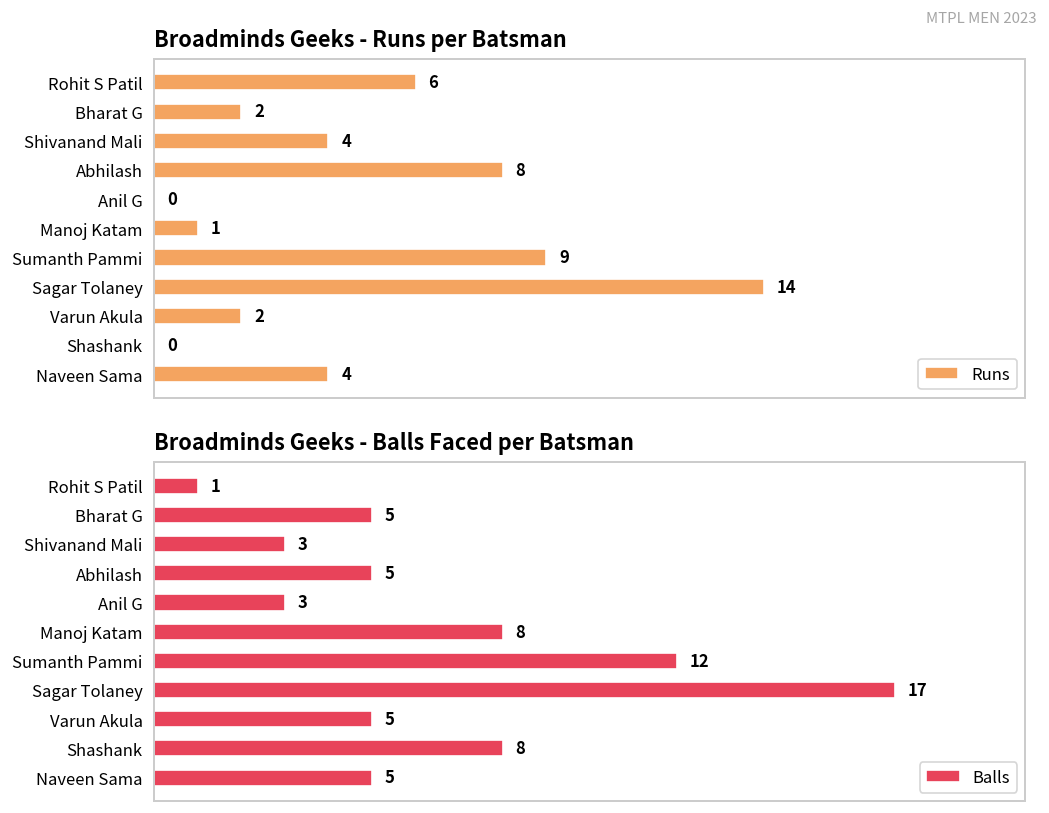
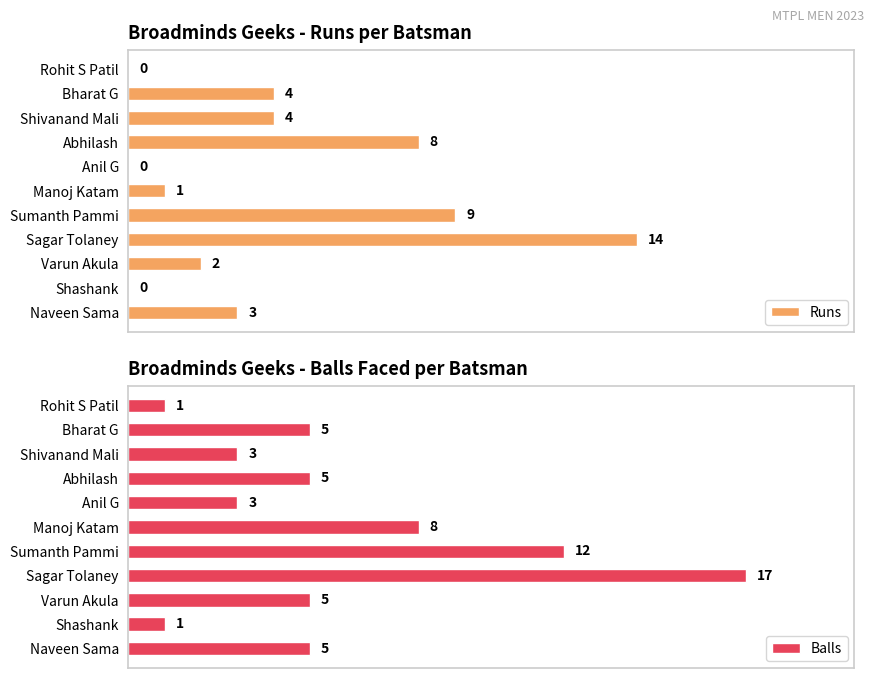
  {
    "Broadminds Geeks - Runs per Batsman": {
-     "Rohit S Patil": 6,
-     "Bharat G": 2,
+     "Rohit S Patil": 0,
+     "Bharat G": 4,
      "Shivanand Mali": 4,
      "Abhilash": 8,
      "Anil G": 0,
      "Manoj Katam": 1,
      "Sumanth Pammi": 9,
      "Sagar Tolaney": 14,
      "Varun Akula": 2,
      "Shashank": 0,
-     "Naveen Sama": 4
+     "Naveen Sama": 3
    },
    "Broadminds Geeks - Balls Faced per Batsman": {
      "Rohit S Patil": 1,
      "Bharat G": 5,
      "Shivanand Mali": 3,
      "Abhilash": 5,
      "Anil G": 3,
      "Manoj Katam": 8,
      "Sumanth Pammi": 12,
      "Sagar Tolaney": 17,
      "Varun Akula": 5,
-     "Shashank": 8,
+     "Shashank": 1,
      "Naveen Sama": 5
    }
  }
